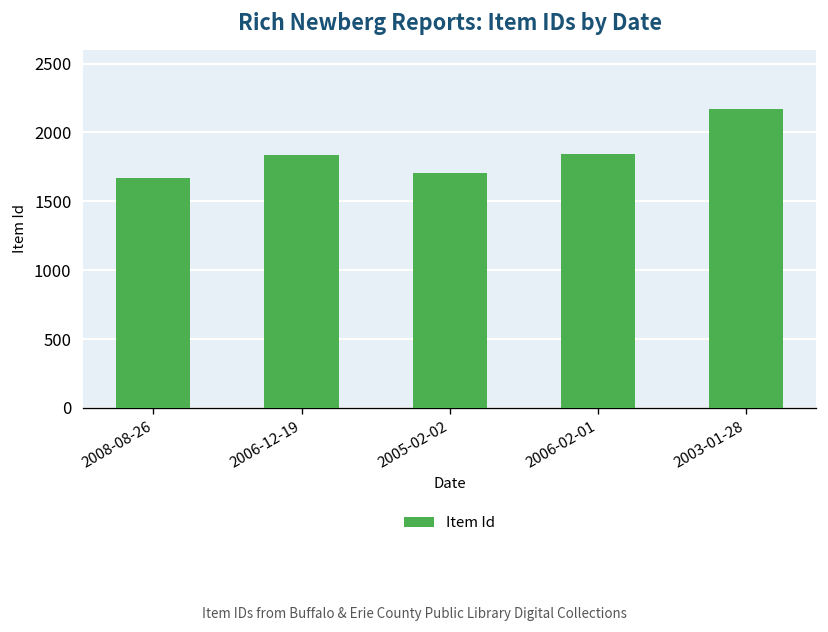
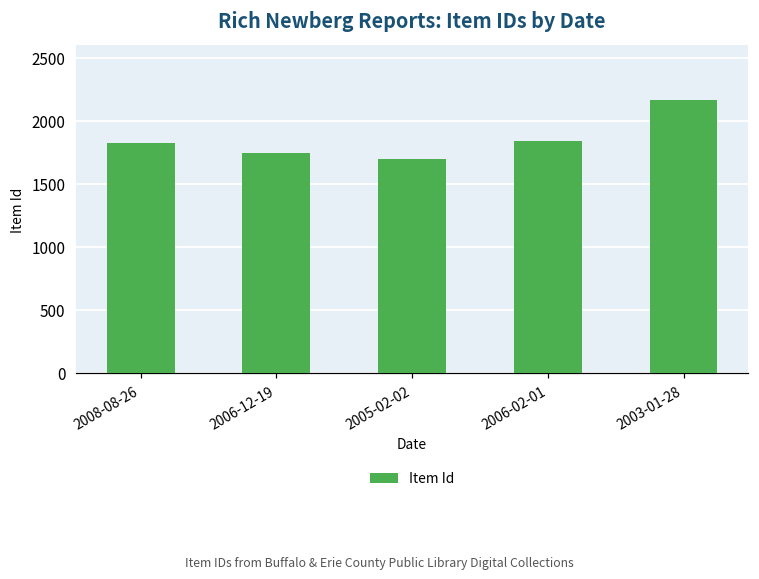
  {
-   "2008-08-26": 1670,
-   "2006-12-19": 1830,
+   "2008-08-26": 1820,
+   "2006-12-19": 1750,
    "2005-02-02": 1700,
    "2006-02-01": 1840,
    "2003-01-28": 2170
  }
